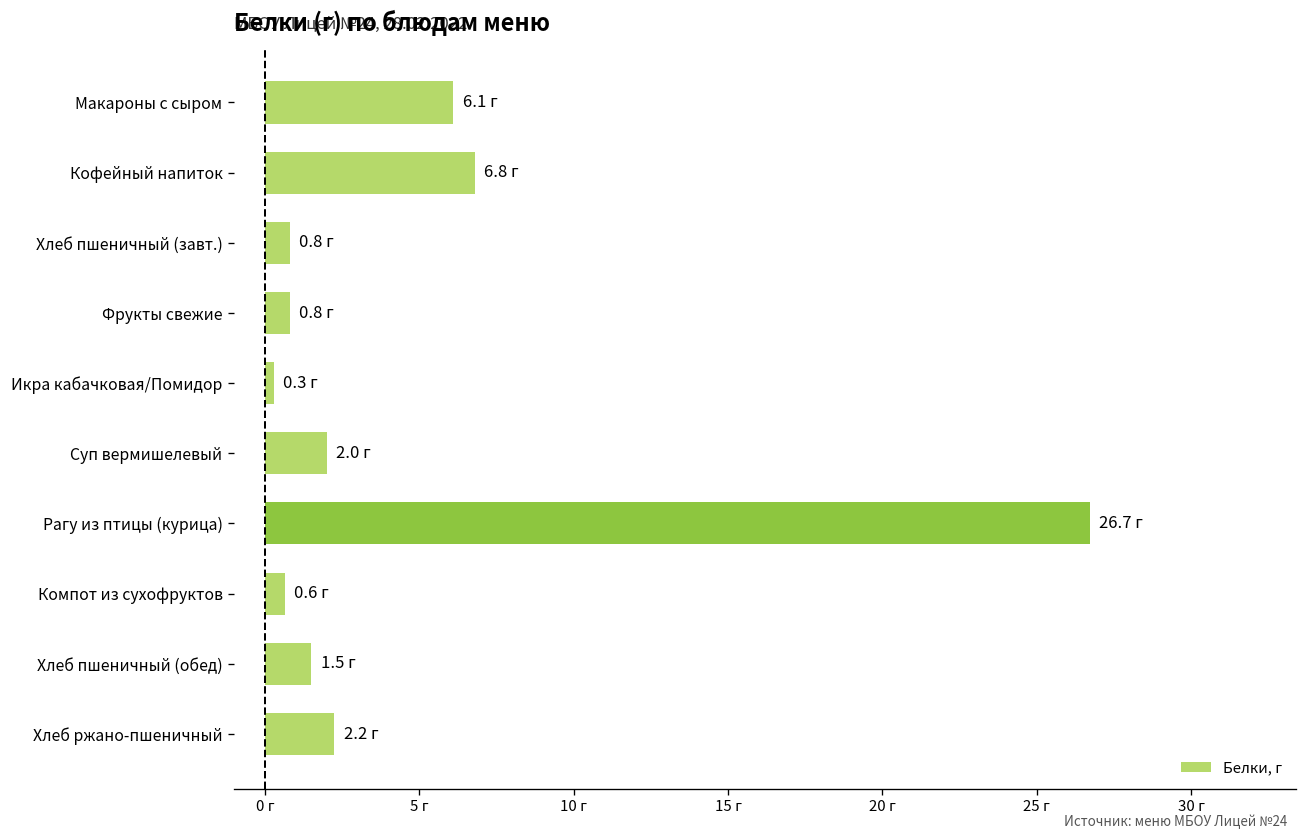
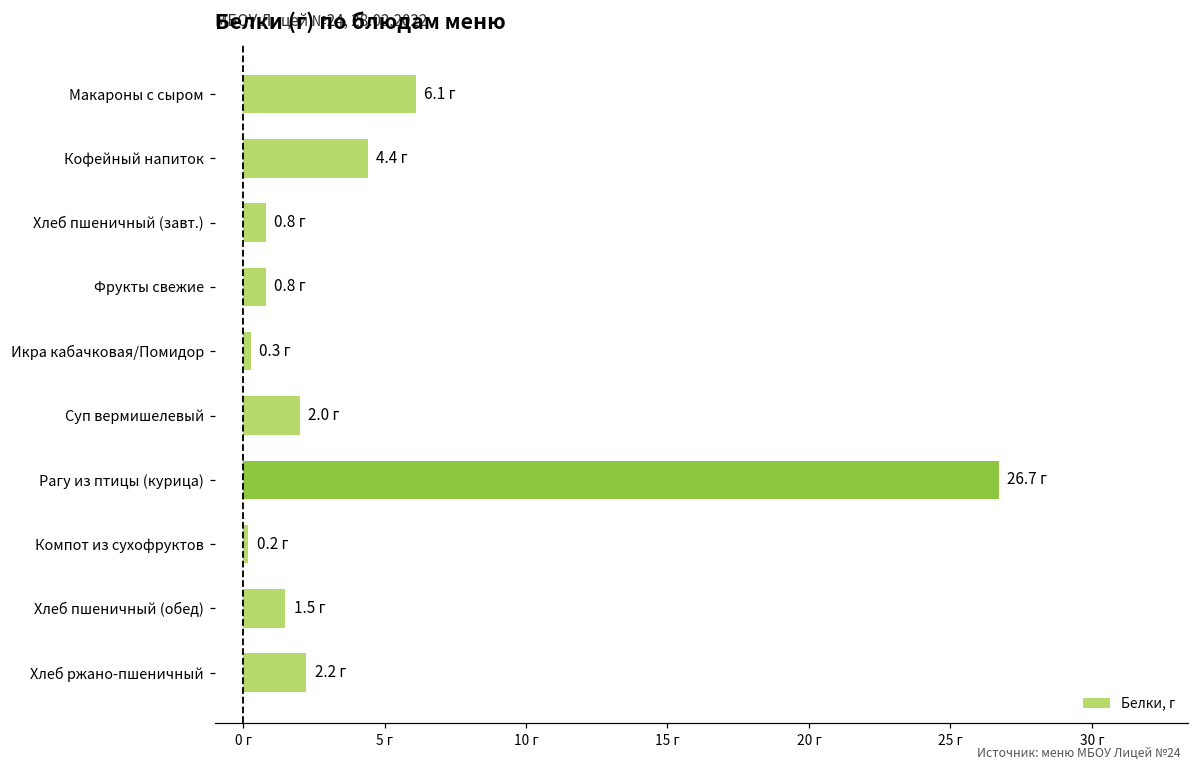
  {
    "Макароны с сыром": 6.1,
-   "Кофейный напиток": 6.8,
+   "Кофейный напиток": 4.4,
    "Хлеб пшеничный (завт.)": 0.8,
    "Фрукты свежие": 0.8,
    "Икра кабачковая/Помидор": 0.3,
    "Суп вермишелевый": 2.0,
    "Рагу из птицы (курица)": 26.7,
-   "Компот из сухофруктов": 0.6,
+   "Компот из сухофруктов": 0.2,
    "Хлеб пшеничный (обед)": 1.5,
    "Хлеб ржано-пшеничный": 2.2
  }
